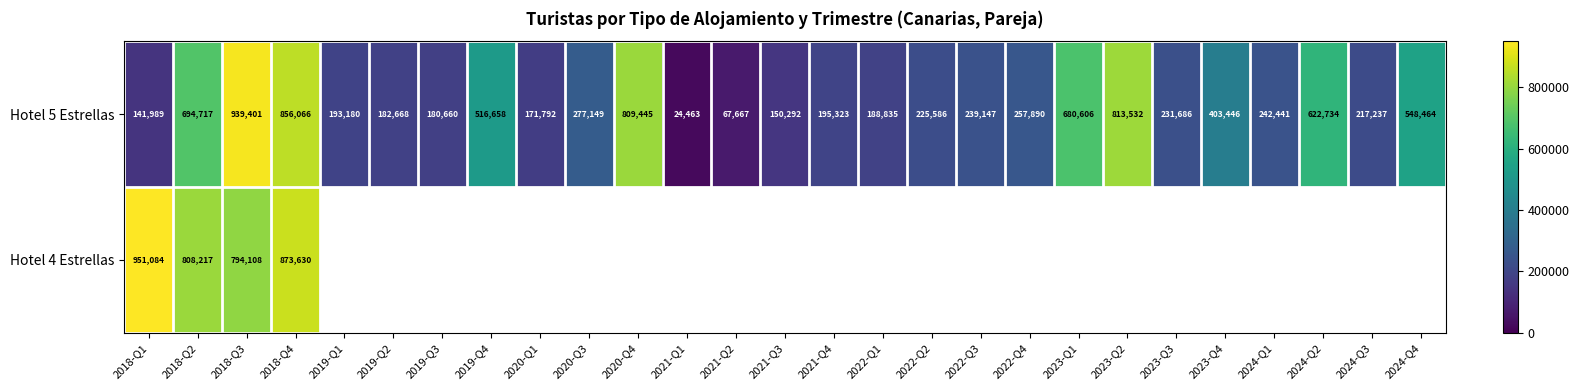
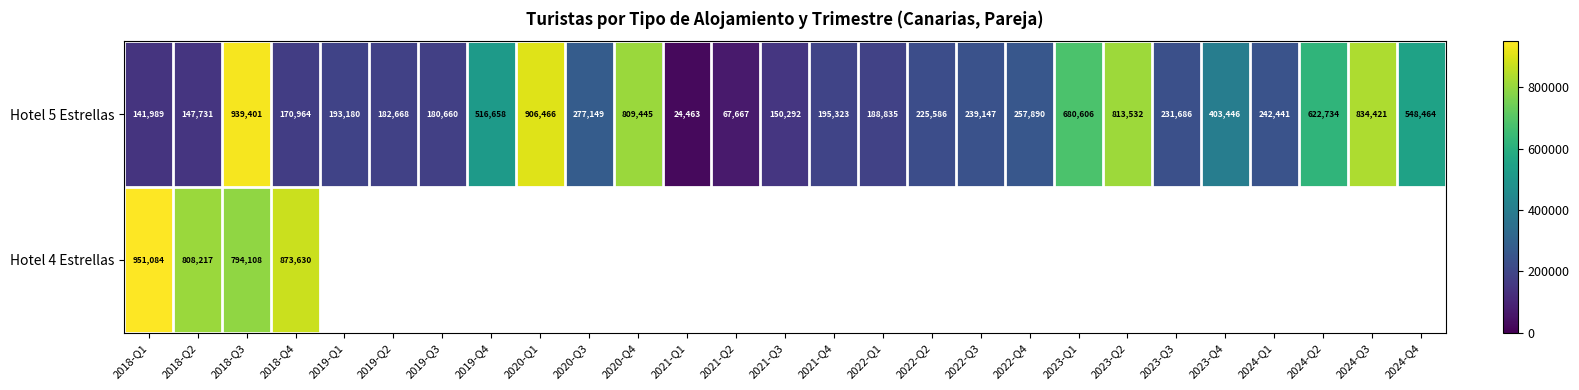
  {
    "Hotel 5 Estrellas": {
      "2018-Q1": "141,989",
-     "2018-Q2": "694,717",
+     "2018-Q2": "147,731",
      "2018-Q3": "939,401",
-     "2018-Q4": "856,066",
+     "2018-Q4": "170,964",
      "2019-Q1": "193,180",
      "2019-Q2": "182,668",
      "2019-Q3": "180,660",
      "2019-Q4": "516,658",
-     "2020-Q1": "171,792",
+     "2020-Q1": "906,466",
      "2020-Q3": "277,149",
      "2020-Q4": "809,445",
      "2021-Q1": "24,463",
      "2021-Q2": "67,667",
      "2021-Q3": "150,292",
      "2021-Q4": "195,323",
      "2022-Q1": "188,835",
      "2022-Q2": "225,586",
      "2022-Q3": "239,147",
      "2022-Q4": "257,890",
      "2023-Q1": "680,606",
      "2023-Q2": "813,532",
      "2023-Q3": "231,686",
      "2023-Q4": "403,446",
      "2024-Q1": "242,441",
      "2024-Q2": "622,734",
-     "2024-Q3": "217,237",
+     "2024-Q3": "834,421",
      "2024-Q4": "548,464"
    },
    "Hotel 4 Estrellas": {
      "2018-Q1": "951,084",
      "2018-Q2": "808,217",
      "2018-Q3": "794,108",
      "2018-Q4": "873,630"
    }
  }
